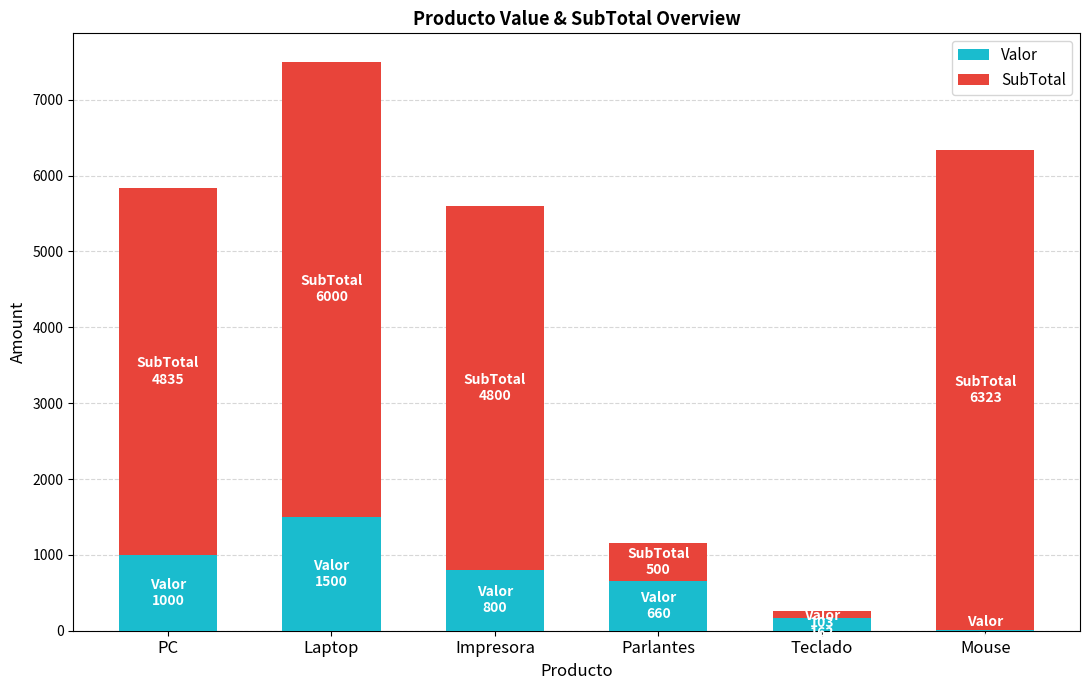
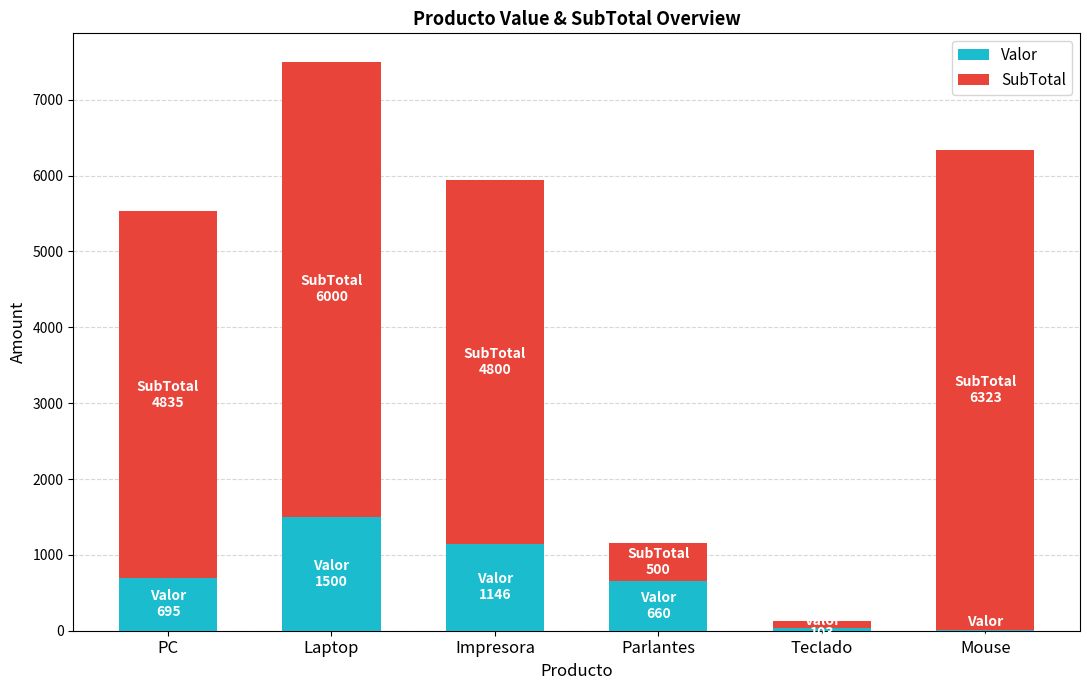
  {
    "Valor": {
-     "PC": 1000,
+     "PC": 695,
      "Laptop": 1500,
-     "Impresora": 800,
+     "Impresora": 1146,
      "Parlantes": 660,
-     "Teclado": 200,
+     "Teclado": 0,
      "Mouse": 10
    },
    "SubTotal": {
      "PC": 4835,
      "Laptop": 6000,
      "Impresora": 4800,
      "Parlantes": 500,
      "Mouse": 6323
    }
  }
